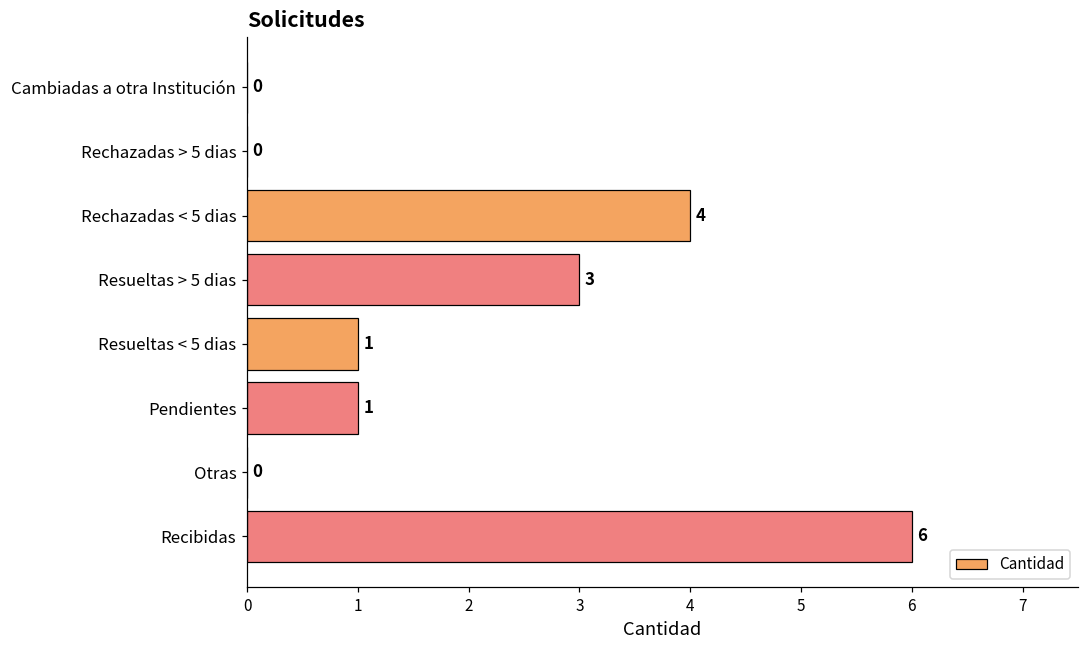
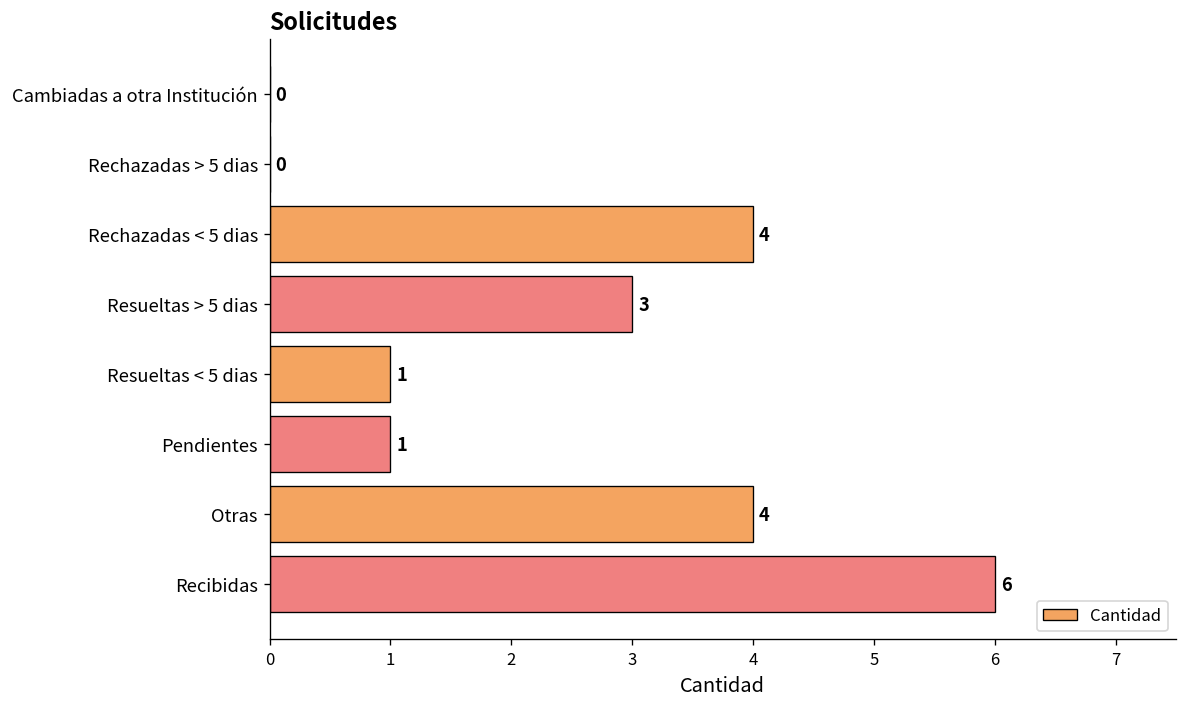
  {
    "Cambiadas a otra Institución": 0,
    "Rechazadas > 5 dias": 0,
    "Rechazadas < 5 dias": 4,
    "Resueltas > 5 dias": 3,
    "Resueltas < 5 dias": 1,
    "Pendientes": 1,
-   "Otras": 0,
+   "Otras": 4,
    "Recibidas": 6
  }
